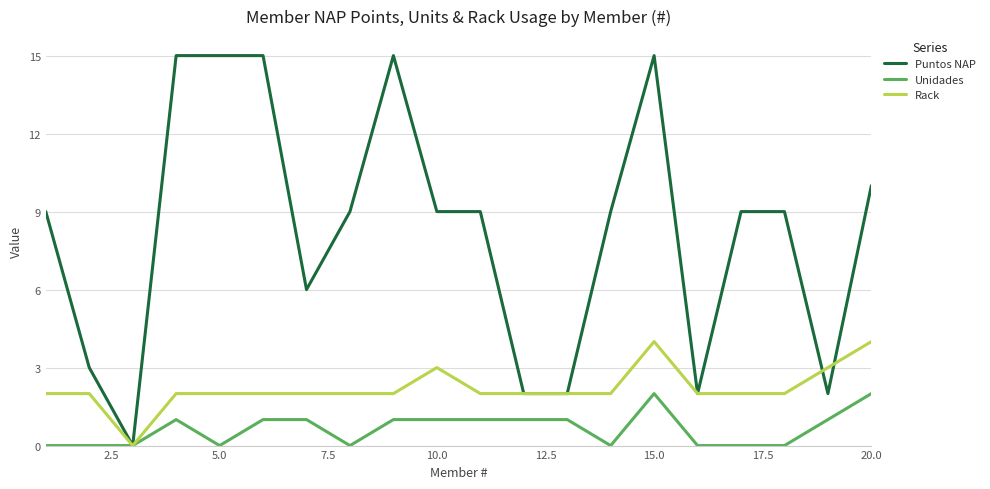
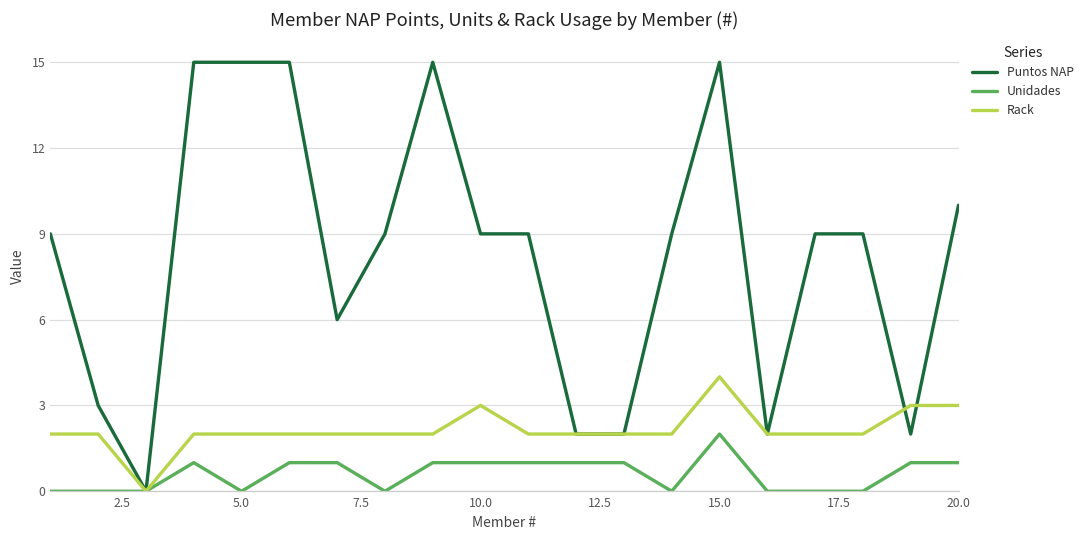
  {
    "Puntos NAP": {
      "5.0": 15,
      "10.0": 9,
      "15.0": 15,
      "20.0": 10
    },
    "Unidades": {
      "5.0": 0,
      "10.0": 1,
      "15.0": 2,
-     "20.0": 2
+     "20.0": 1
    },
    "Rack": {
      "5.0": 2,
      "10.0": 3,
      "15.0": 4,
-     "20.0": 4
+     "20.0": 3
    }
  }
